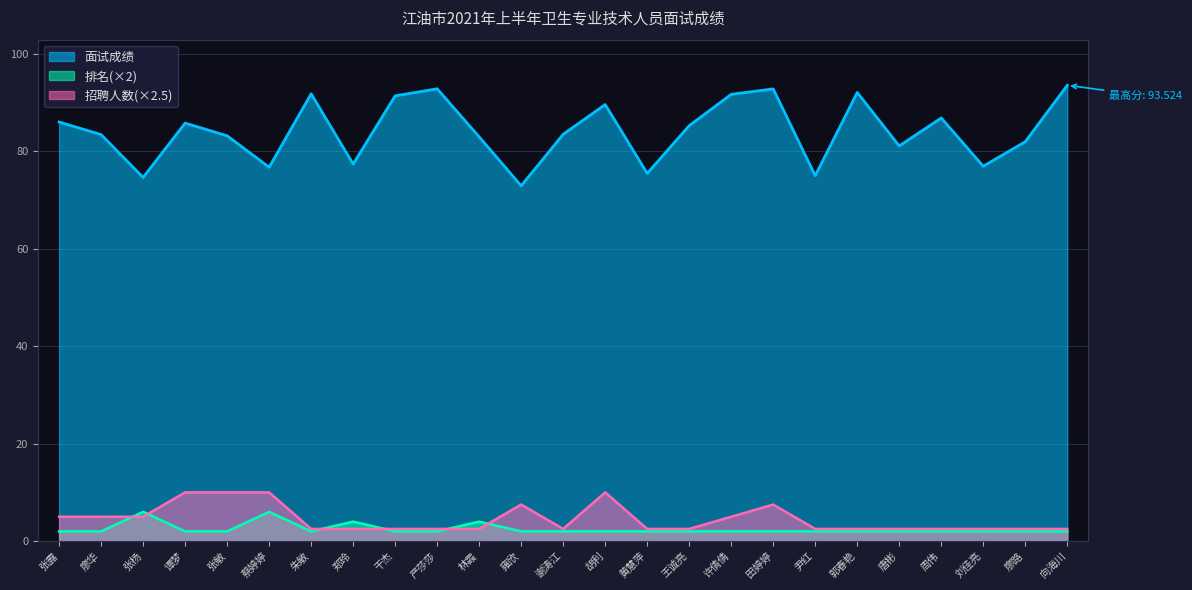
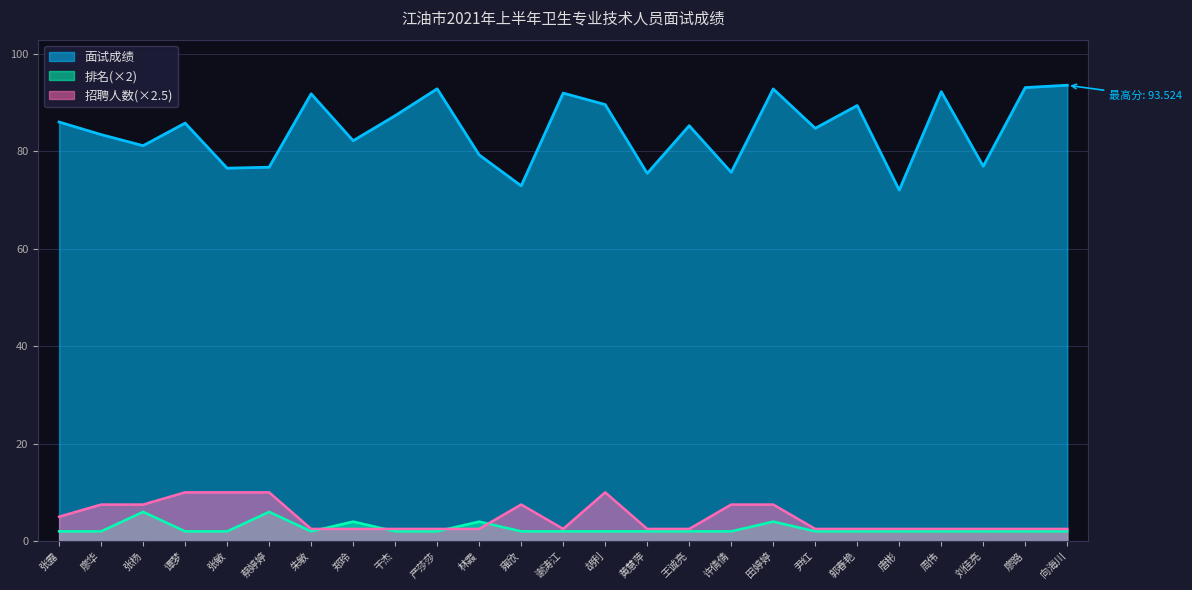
  {
    "面试成绩": {
      "张露": 86,
      "廖华": 83,
-     "张杨": 75,
+     "张杨": 81,
      "谭梦": 86,
-     "张敏": 83,
+     "张敏": 77,
      "蔡婷婷": 77,
      "朱敏": 92,
-     "郑玲": 77,
-     "干杰": 91,
+     "郑玲": 82,
+     "干杰": 87,
      "严莎莎": 93,
-     "林霞": 83,
+     "林霞": 79,
      "雍欣": 73,
-     "谢涛江": 83,
+     "谢涛江": 92,
      "胡利": 90,
      "黄慧萍": 75,
      "王诚亮": 85,
-     "许倩倩": 92,
+     "许倩倩": 76,
      "田婷婷": 93,
-     "尹红": 75,
-     "郭春艳": 92,
-     "唐彬": 81,
-     "周伟": 87,
+     "尹红": 85,
+     "郭春艳": 89,
+     "唐彬": 72,
+     "周伟": 92,
      "刘佳亮": 77,
-     "廖路": 82
+     "廖路": 93
    },
    "排名(×2)": {
      "张露": 2,
      "廖华": 2,
      "张杨": 6,
      "谭梦": 2,
      "张敏": 2,
      "蔡婷婷": 6,
      "郑玲": 4,
      "林霞": 4,
      "雍欣": 2,
      "胡利": 2,
      "许倩倩": 2,
-     "田婷婷": 2
+     "田婷婷": 4
    },
    "招聘人数(×2.5)": {
      "张露": 5,
-     "廖华": 5,
-     "张杨": 5,
+     "廖华": 8,
+     "张杨": 8,
      "谭梦": 10,
      "张敏": 10,
      "蔡婷婷": 10,
      "郑玲": 3,
      "林霞": 3,
      "雍欣": 8,
      "胡利": 10,
-     "许倩倩": 5,
+     "许倩倩": 8,
      "田婷婷": 8
    }
  }
